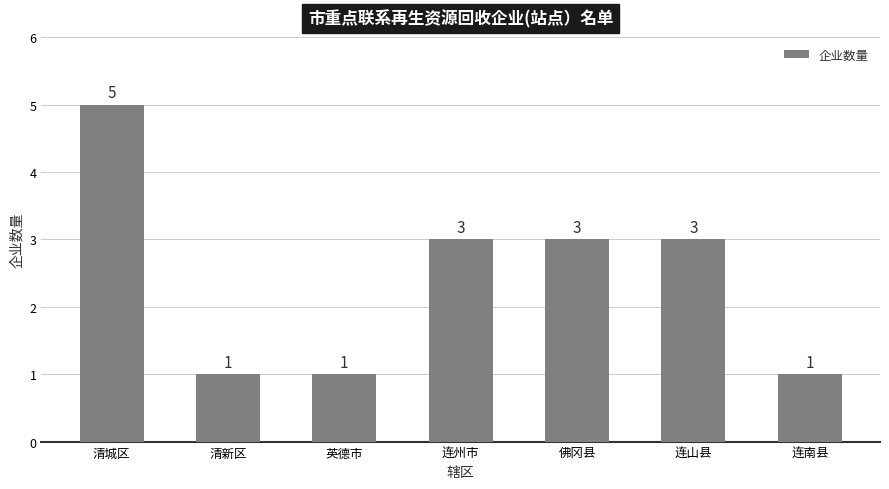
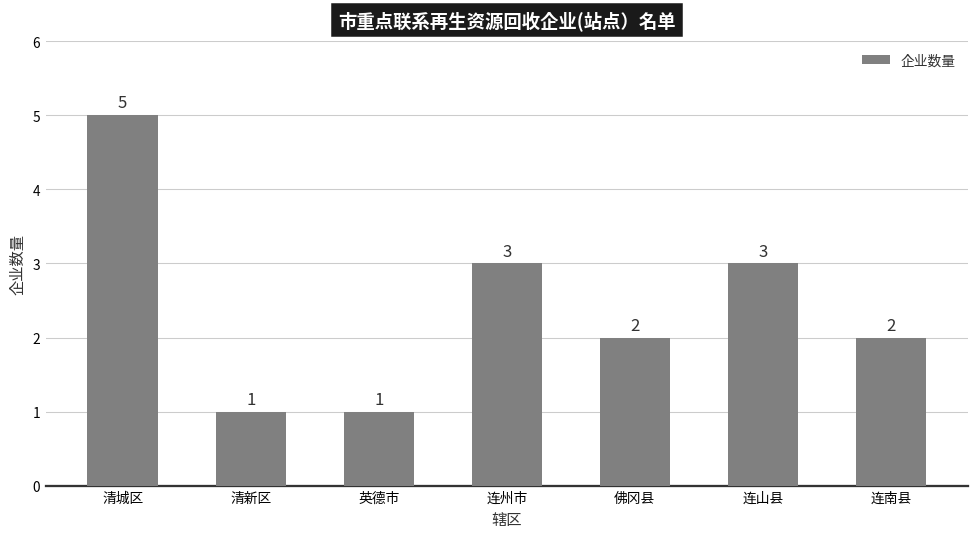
  {
    "清城区": 5,
    "清新区": 1,
    "英德市": 1,
    "连州市": 3,
-   "佛冈县": 3,
+   "佛冈县": 2,
    "连山县": 3,
-   "连南县": 1
+   "连南县": 2
  }
